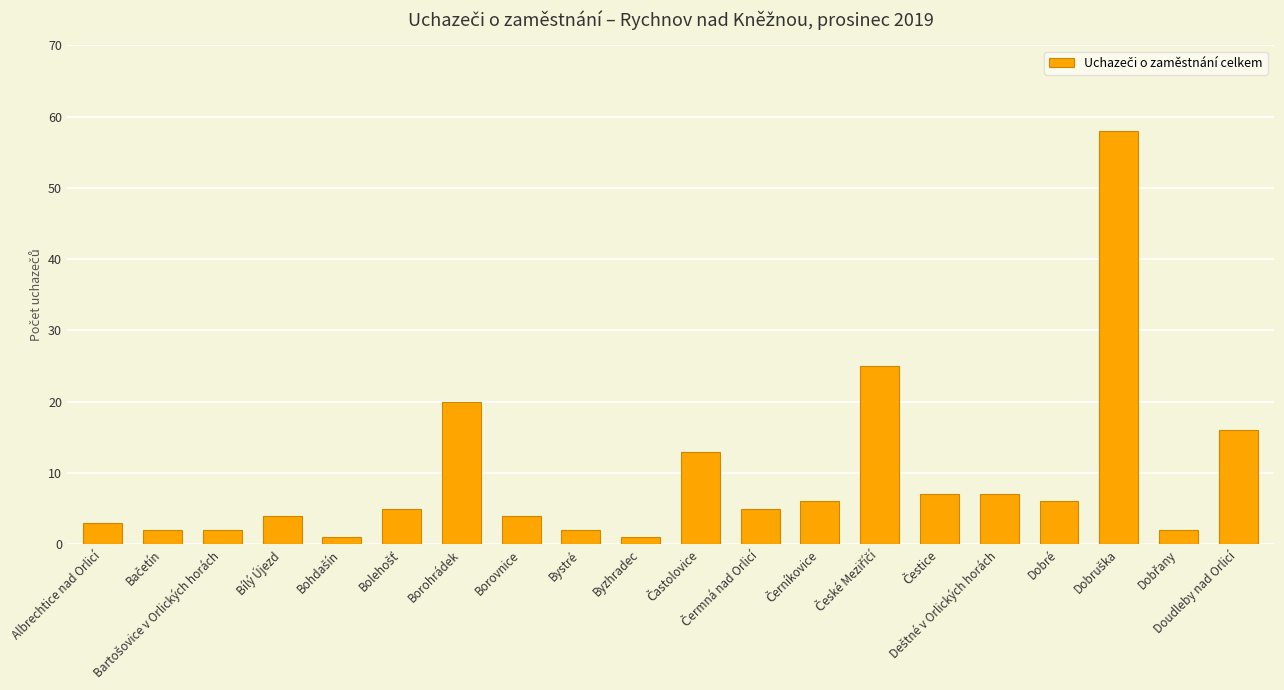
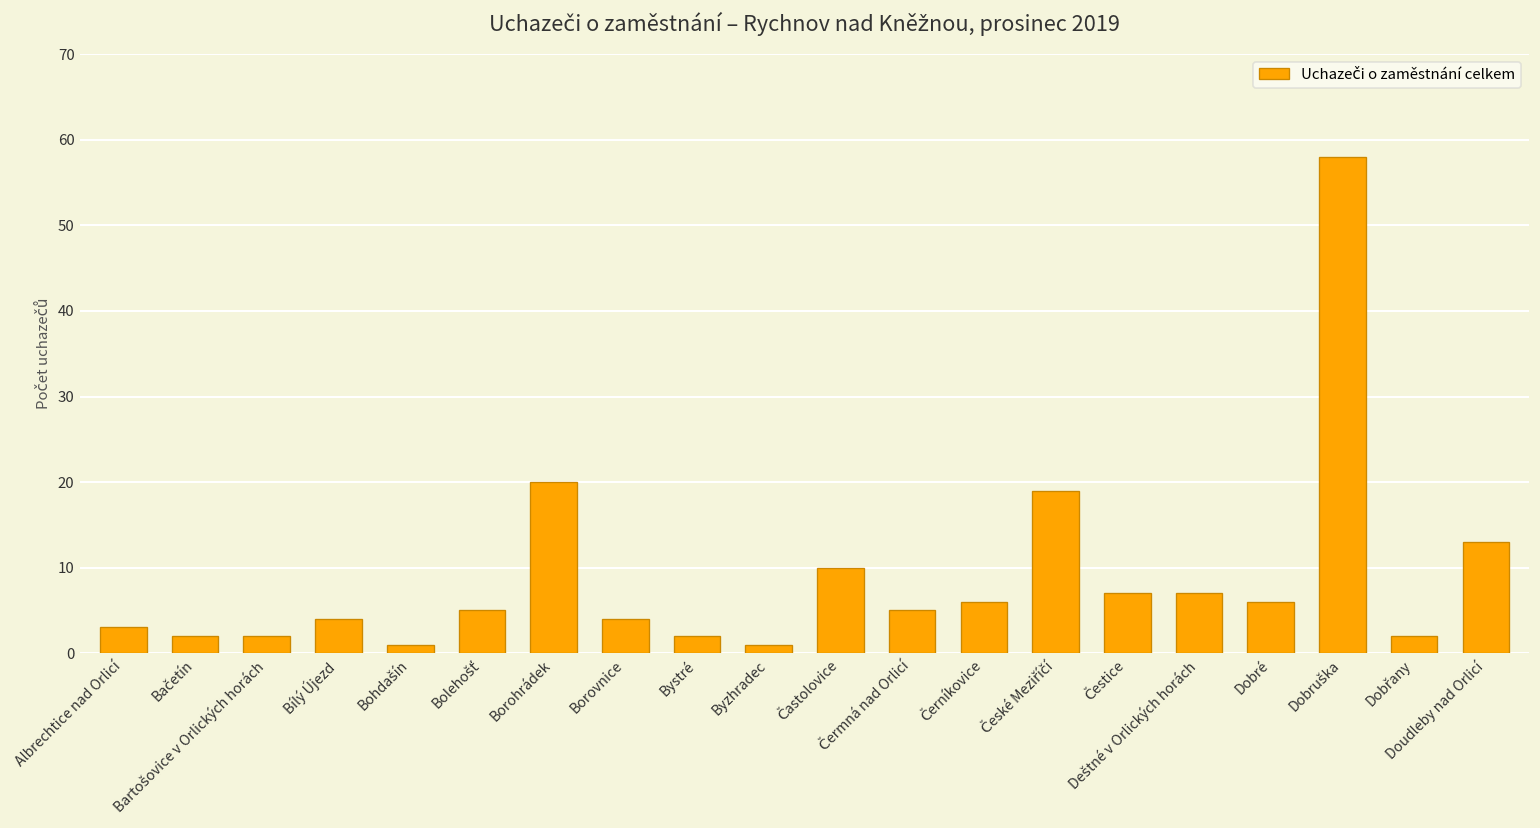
  {
    "Albrechtice nad Orlicí": 3,
    "Bačetín": 2,
    "Bartošovice v Orlických horách": 2,
    "Bílý Újezd": 4,
    "Bohdašín": 1,
    "Bolehošť": 5,
    "Borohrádek": 20,
    "Borovnice": 4,
    "Bystré": 2,
    "Byzhradec": 1,
-   "Častolovice": 13,
+   "Častolovice": 10,
    "Čermná nad Orlicí": 5,
    "Černíkovice": 6,
-   "České Meziříčí": 25,
+   "České Meziříčí": 19,
    "Čestice": 7,
    "Deštné v Orlických horách": 7,
    "Dobré": 6,
    "Dobruška": 58,
    "Dobřany": 2,
-   "Doudleby nad Orlicí": 16
+   "Doudleby nad Orlicí": 13
  }
